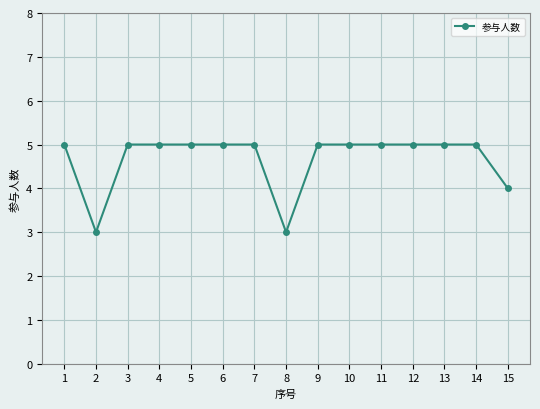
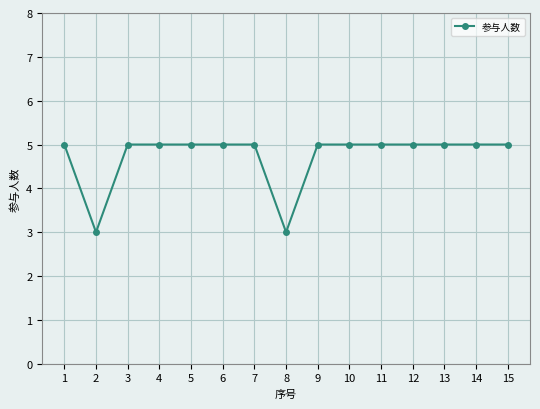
  {
    "1": 5,
    "2": 3,
    "3": 5,
    "4": 5,
    "5": 5,
    "6": 5,
    "7": 5,
    "8": 3,
    "9": 5,
    "10": 5,
    "11": 5,
    "12": 5,
    "13": 5,
    "14": 5,
-   "15": 4
+   "15": 5
  }
